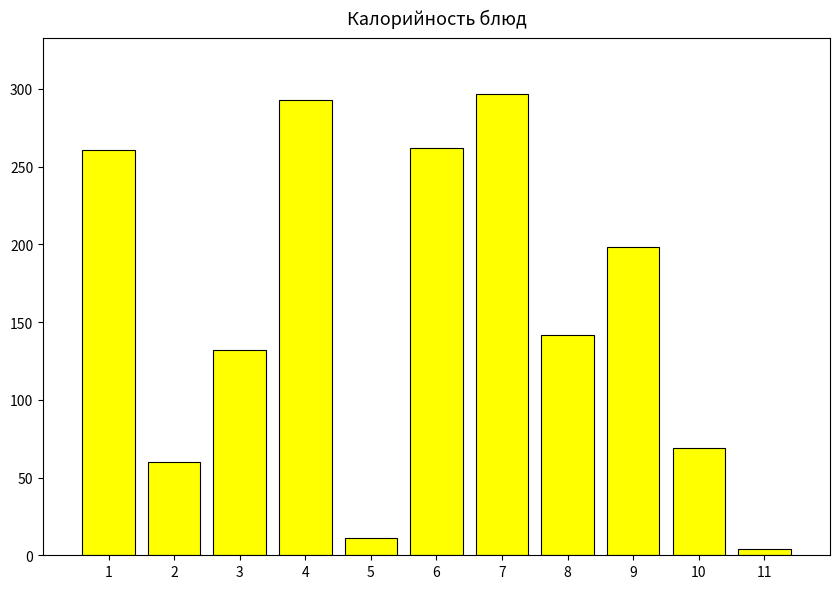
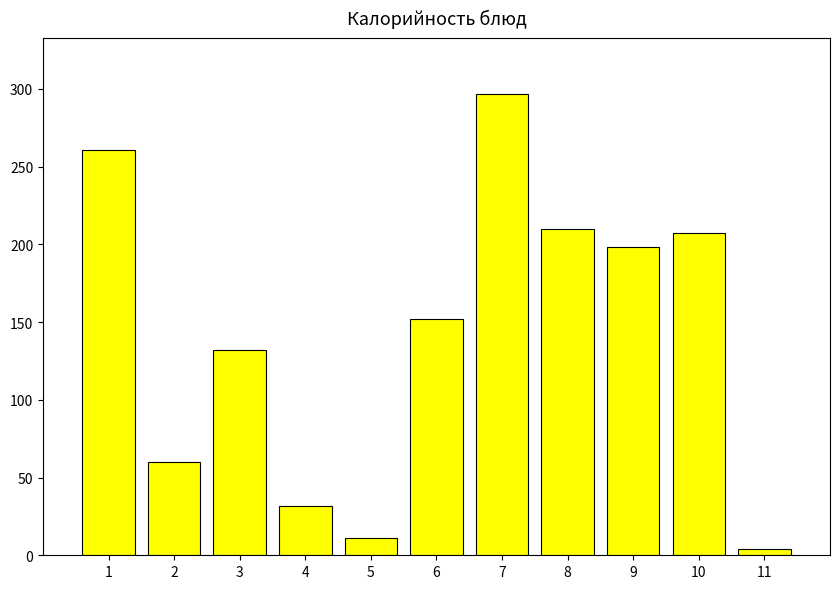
  {
    "1": 261,
    "2": 60,
    "3": 132,
-   "4": 293,
+   "4": 32,
    "5": 11,
-   "6": 262,
+   "6": 152,
    "7": 297,
-   "8": 142,
+   "8": 210,
    "9": 198,
-   "10": 69,
+   "10": 207,
    "11": 4
  }
